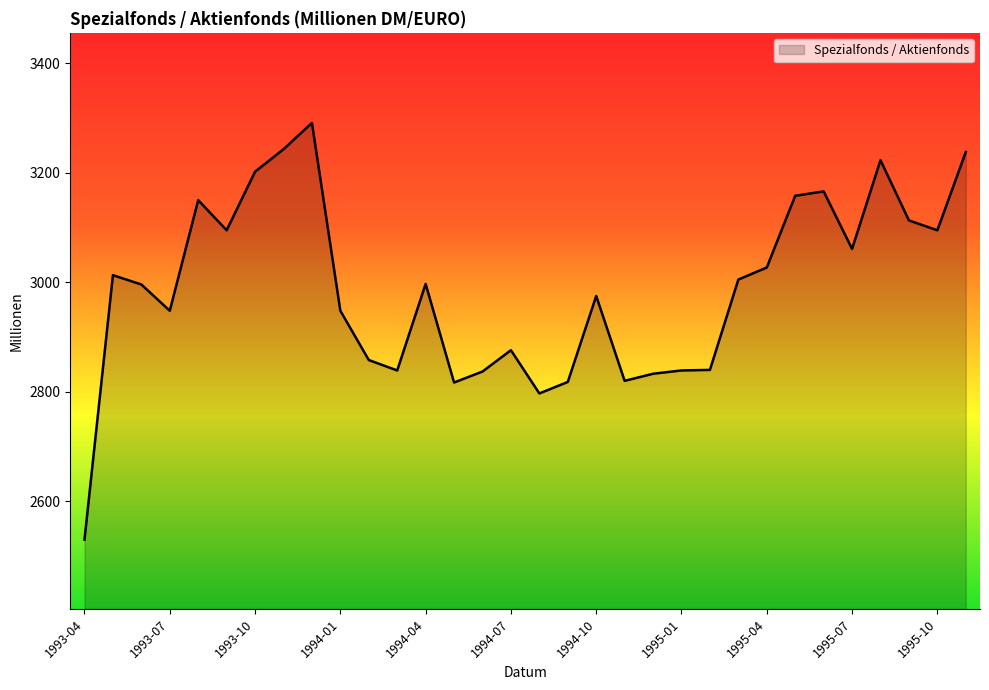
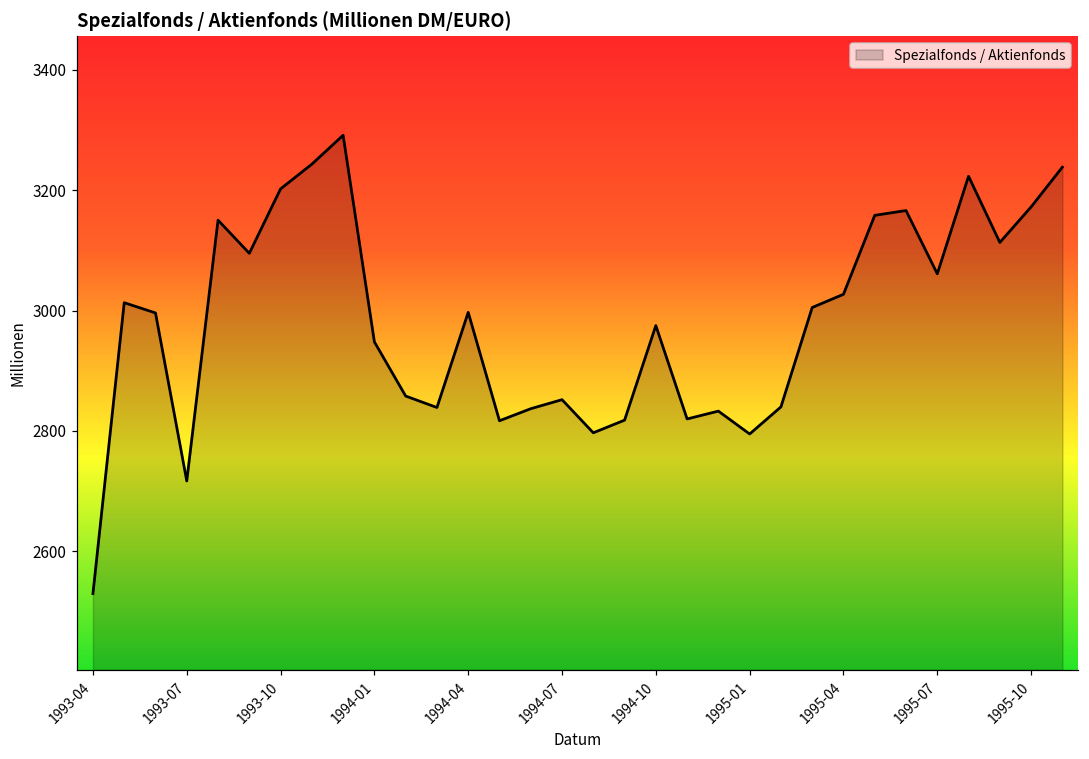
  {
    "1993-04": 2530,
-   "1993-07": 2950,
+   "1993-07": 2720,
    "1993-10": 3200,
    "1994-01": 2950,
    "1994-04": 3000,
-   "1994-07": 2880,
+   "1994-07": 2850,
    "1994-10": 2980,
-   "1995-01": 2840,
+   "1995-01": 2800,
    "1995-04": 3030,
    "1995-07": 3060,
-   "1995-10": 3100
+   "1995-10": 3170
  }
